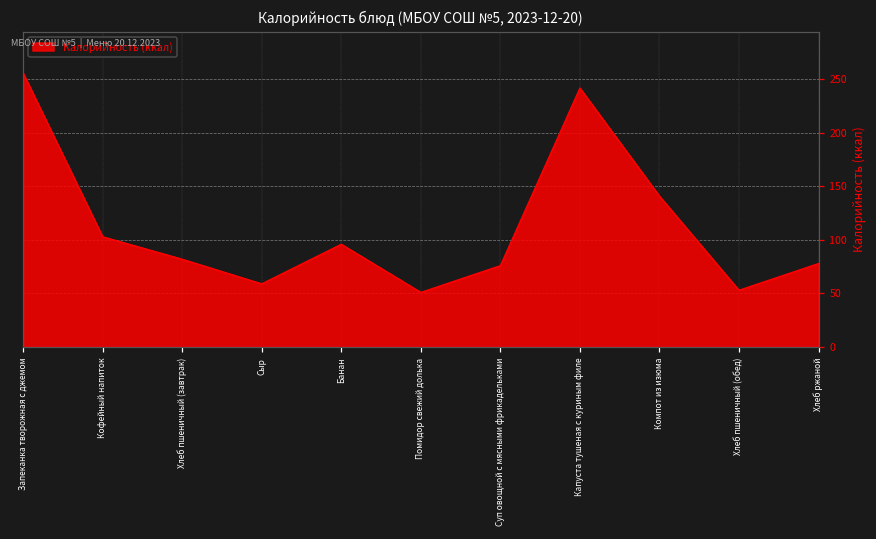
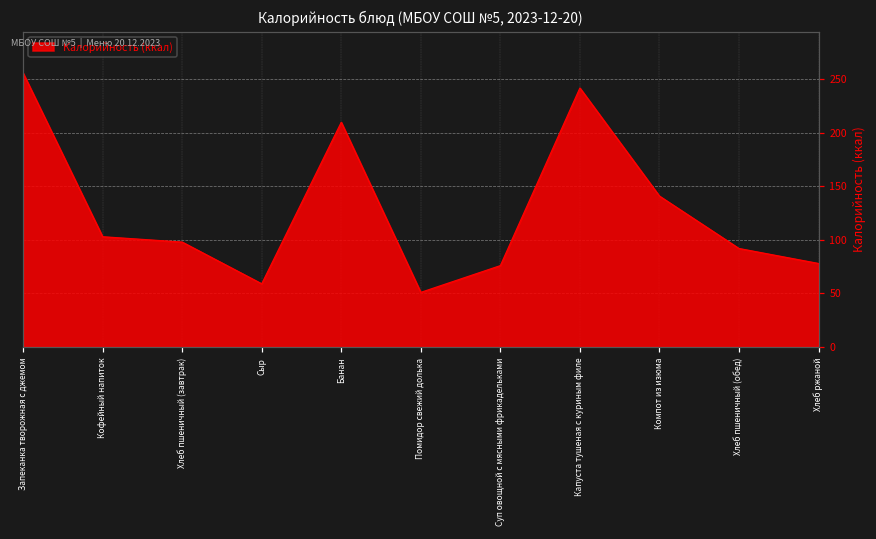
  {
    "Запеканка творожная с джемом": 260,
    "Кофейный напиток": 100,
-   "Хлеб пшеничный (завтрак)": 80,
+   "Хлеб пшеничный (завтрак)": 100,
    "Сыр": 60,
-   "Банан": 100,
+   "Банан": 210,
    "Помидор свежий долька": 50,
    "Суп овощной с мясными фрикадельками": 80,
    "Капуста тушеная с куриным филе": 240,
    "Компот из изюма": 140,
-   "Хлеб пшеничный (обед)": 50,
+   "Хлеб пшеничный (обед)": 90,
    "Хлеб ржаной": 80
  }
